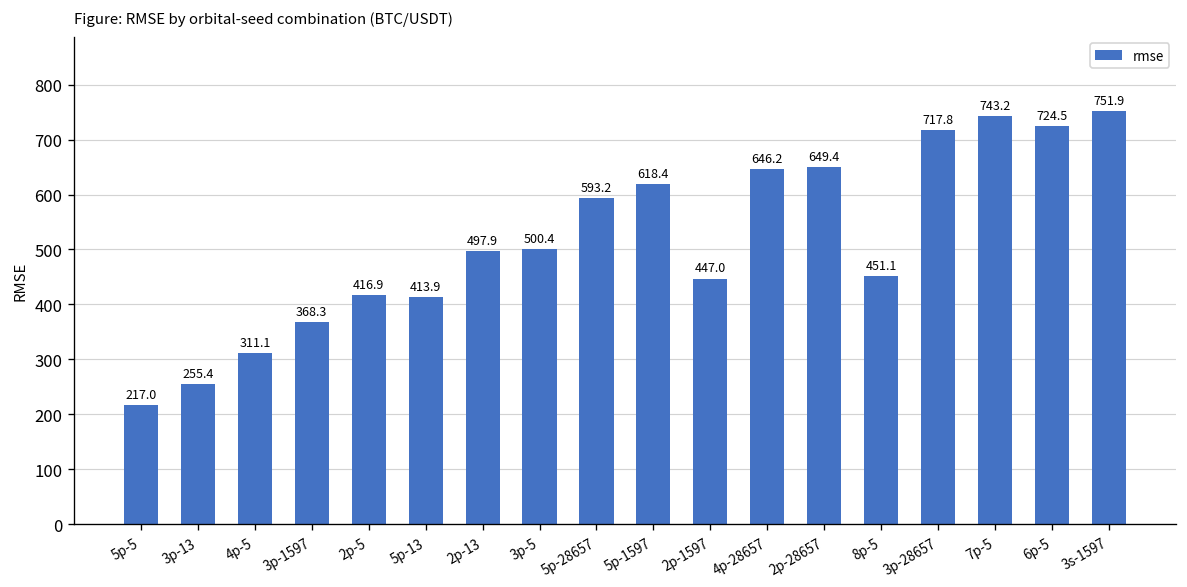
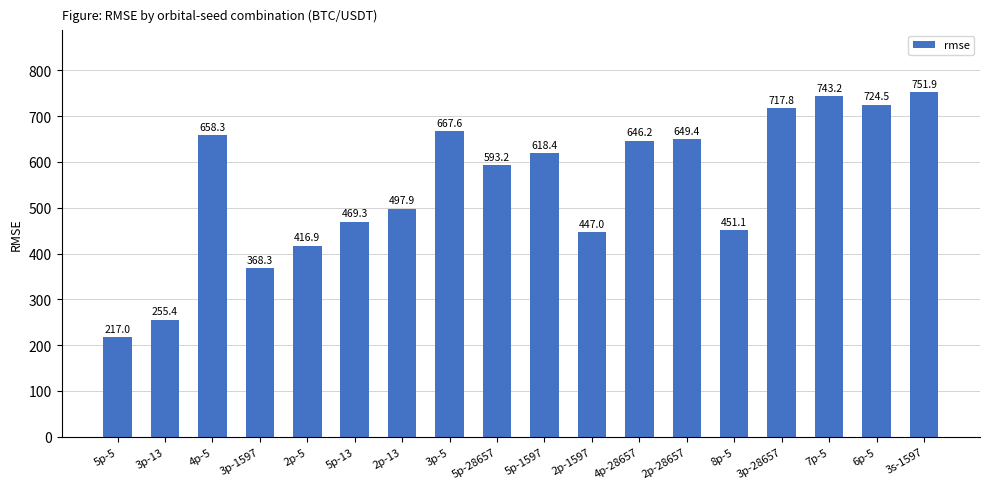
  {
    "5p-5": 217.0,
    "3p-13": 255.4,
-   "4p-5": 311.1,
+   "4p-5": 658.3,
    "3p-1597": 368.3,
    "2p-5": 416.9,
-   "5p-13": 413.9,
+   "5p-13": 469.3,
    "2p-13": 497.9,
-   "3p-5": 500.4,
+   "3p-5": 667.6,
    "5p-28657": 593.2,
    "5p-1597": 618.4,
    "2p-1597": 447.0,
    "4p-28657": 646.2,
    "2p-28657": 649.4,
    "8p-5": 451.1,
    "3p-28657": 717.8,
    "7p-5": 743.2,
    "6p-5": 724.5,
    "3s-1597": 751.9
  }
